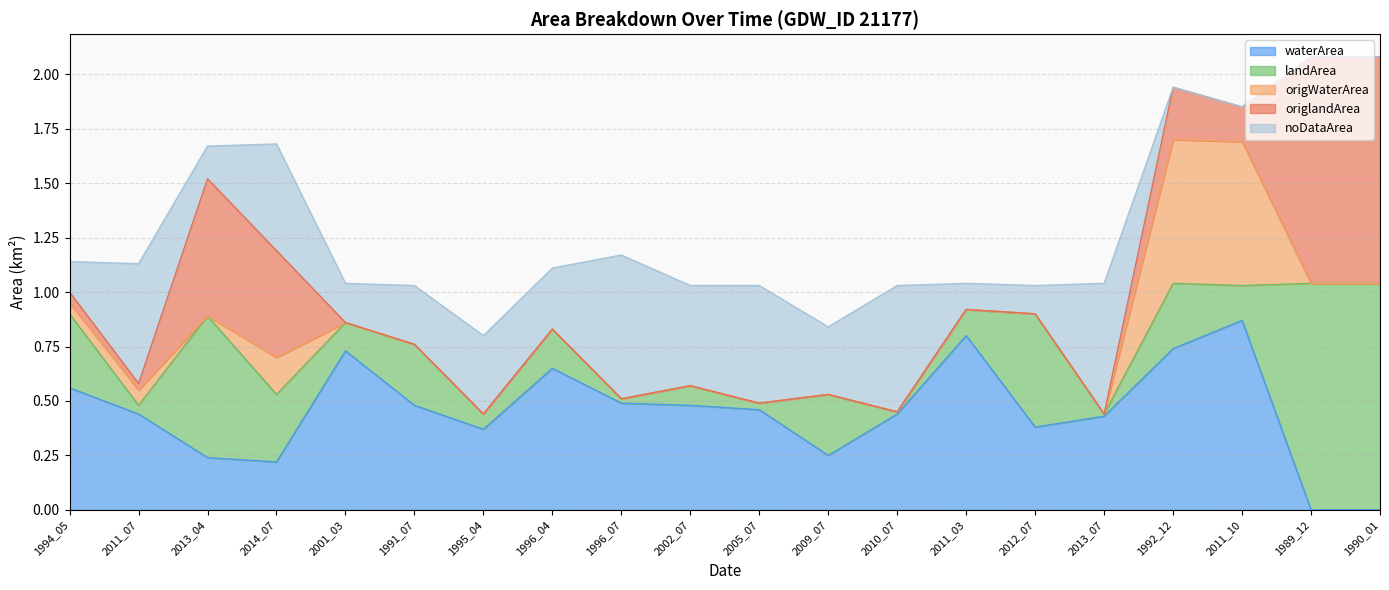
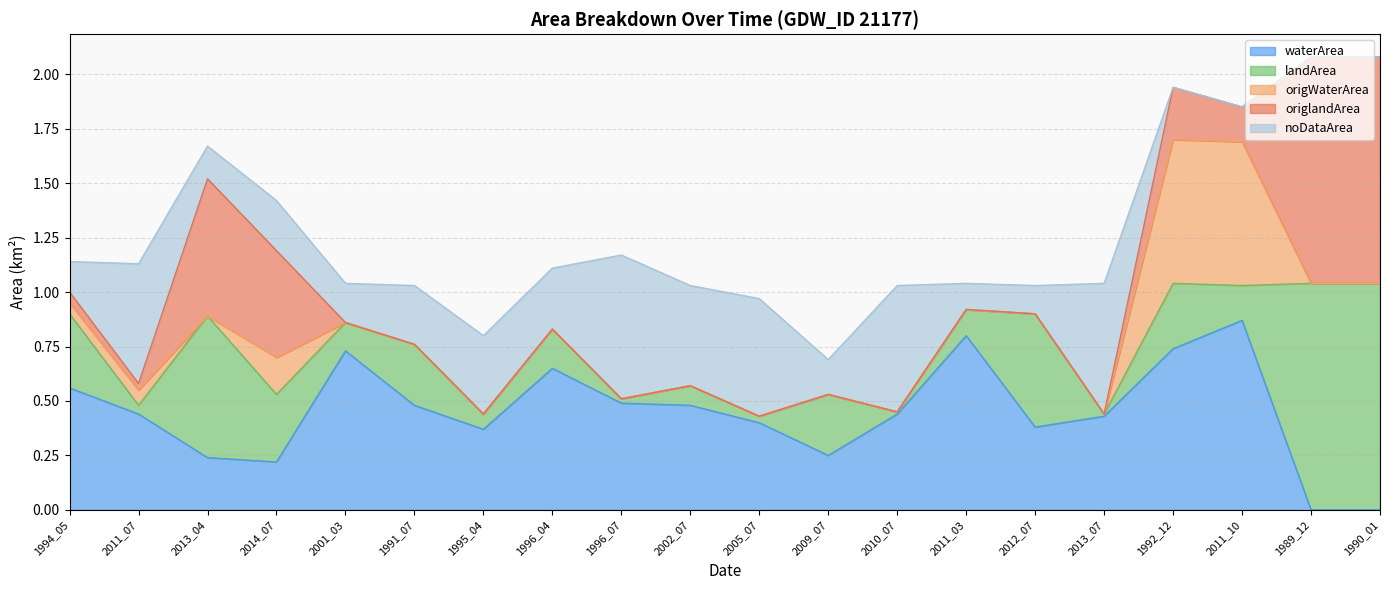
  {
    "waterArea": {
      "1994_05": 0.56,
      "2011_07": 0.44,
      "2013_04": 0.24,
      "2014_07": 0.22,
      "2001_03": 0.73,
      "1991_07": 0.48,
      "1995_04": 0.37,
      "1996_04": 0.65,
      "1996_07": 0.49,
      "2002_07": 0.48,
-     "2005_07": 0.46,
+     "2005_07": 0.40,
      "2009_07": 0.25,
      "2011_03": 0.80,
      "2012_07": 0.38,
      "1992_12": 0.74,
      "2011_10": 0.87,
      "1989_12": 0.00,
      "1990_01": 0.00
    },
    "landArea": {
      "1994_05": 0.34,
      "2011_07": 0.04,
      "2014_07": 0.31,
      "1992_12": 0.30,
      "2011_10": 0.16
    },
    "noDataArea": {
      "1994_05": 0.14,
      "2011_07": 0.55,
      "2013_04": 0.15,
-     "2014_07": 0.49,
+     "2014_07": 0.23,
      "2001_03": 0.18,
      "1991_07": 0.27,
      "1995_04": 0.36,
      "1996_04": 0.28,
      "1996_07": 0.66,
      "2002_07": 0.46,
      "2005_07": 0.54,
-     "2009_07": 0.31,
+     "2009_07": 0.16,
      "2010_07": 0.58,
      "2011_03": 0.12,
      "2012_07": 0.13,
      "2013_07": 0.60
    }
  }
